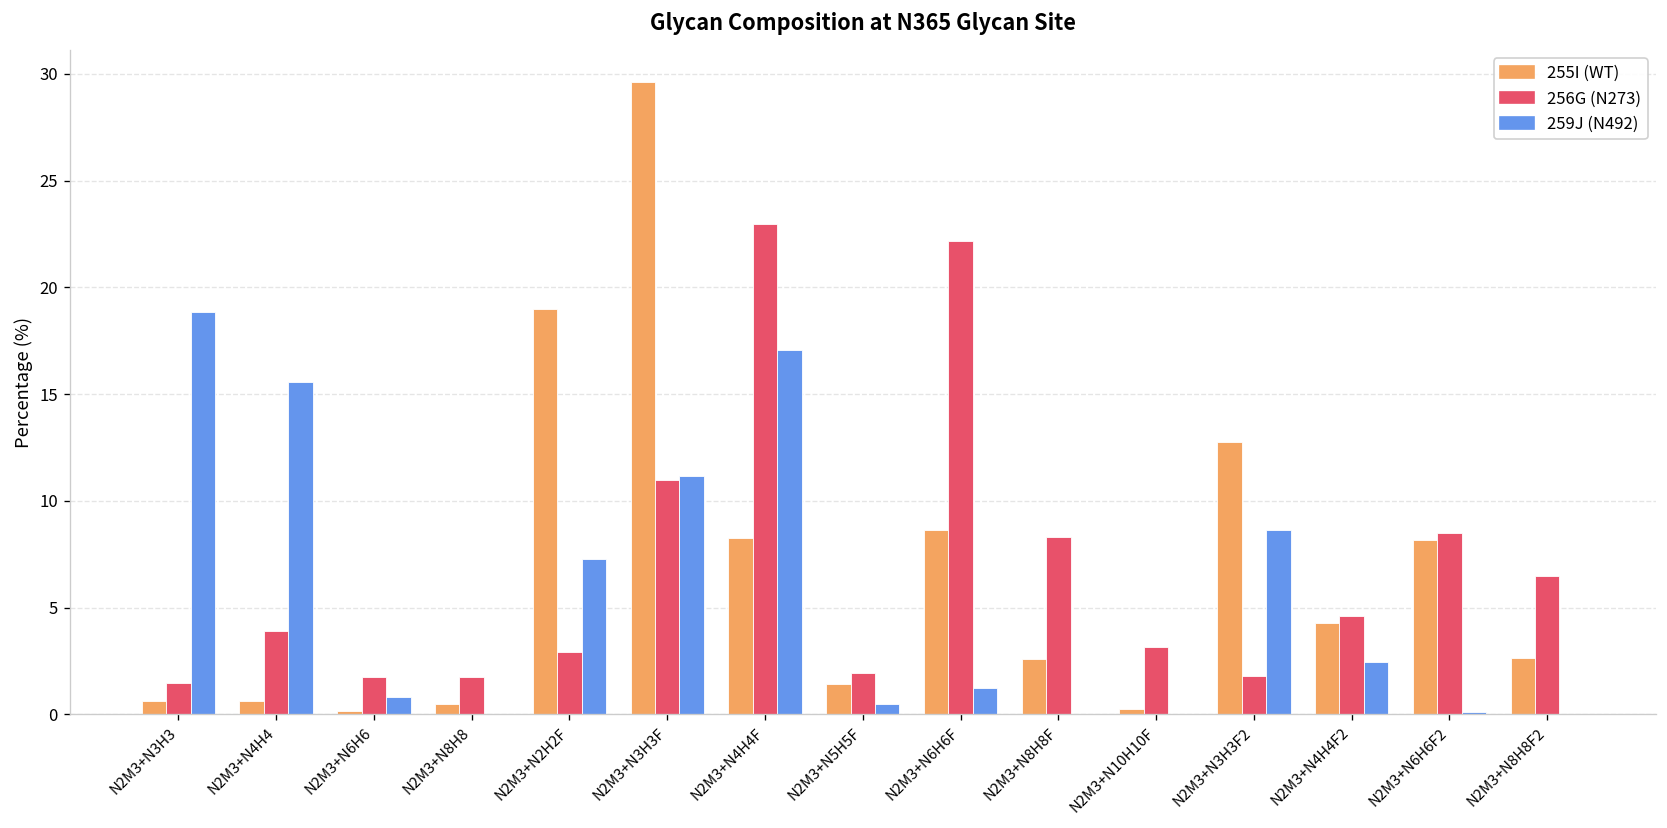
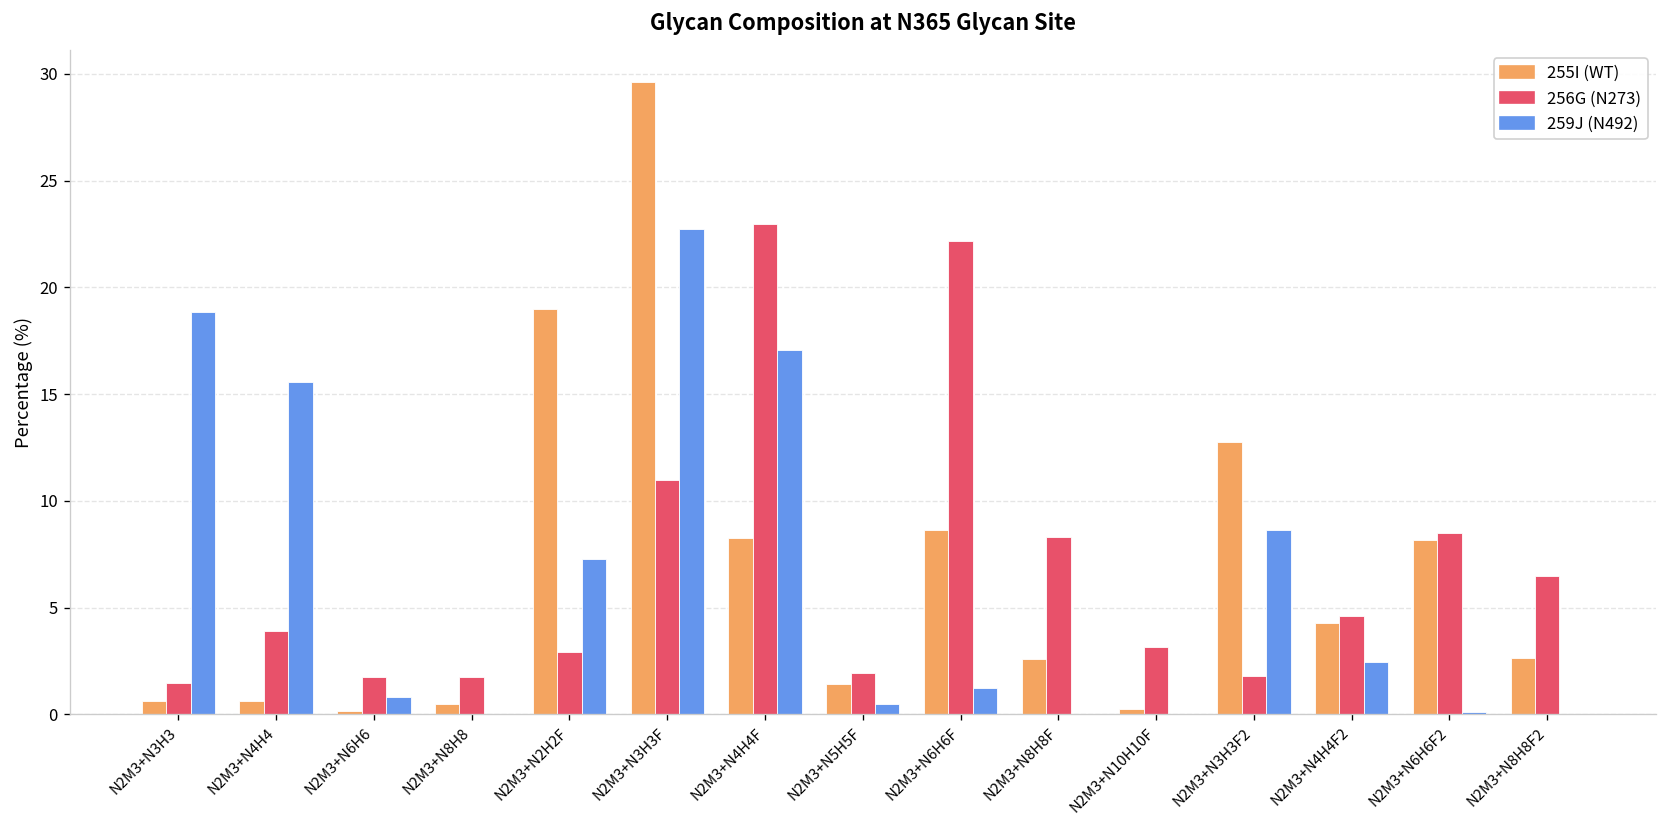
  {
    "255I (WT)": {
      "N2M3+N3H3": 0.6,
      "N2M3+N4H4": 0.6,
      "N2M3+N6H6": 0.2,
      "N2M3+N8H8": 0.5,
      "N2M3+N2H2F": 19.0,
      "N2M3+N3H3F": 29.6,
      "N2M3+N4H4F": 8.3,
      "N2M3+N5H5F": 1.4,
      "N2M3+N6H6F": 8.6,
      "N2M3+N8H8F": 2.6,
      "N2M3+N10H10F": 0.2,
      "N2M3+N3H3F2": 12.7,
      "N2M3+N4H4F2": 4.3,
      "N2M3+N6H6F2": 8.2,
      "N2M3+N8H8F2": 2.6
    },
    "256G (N273)": {
      "N2M3+N3H3": 1.5,
      "N2M3+N4H4": 3.9,
      "N2M3+N6H6": 1.8,
      "N2M3+N8H8": 1.7,
      "N2M3+N2H2F": 2.9,
      "N2M3+N3H3F": 11.0,
      "N2M3+N4H4F": 23.0,
      "N2M3+N5H5F": 1.9,
      "N2M3+N6H6F": 22.2,
      "N2M3+N8H8F": 8.3,
      "N2M3+N10H10F": 3.1,
      "N2M3+N3H3F2": 1.8,
      "N2M3+N4H4F2": 4.6,
      "N2M3+N6H6F2": 8.5,
      "N2M3+N8H8F2": 6.5
    },
    "259J (N492)": {
      "N2M3+N3H3": 18.9,
      "N2M3+N4H4": 15.6,
      "N2M3+N6H6": 0.8,
      "N2M3+N2H2F": 7.3,
-     "N2M3+N3H3F": 11.1,
+     "N2M3+N3H3F": 22.8,
      "N2M3+N4H4F": 17.1,
      "N2M3+N5H5F": 0.5,
      "N2M3+N6H6F": 1.3,
      "N2M3+N3H3F2": 8.7,
      "N2M3+N4H4F2": 2.5
    }
  }
